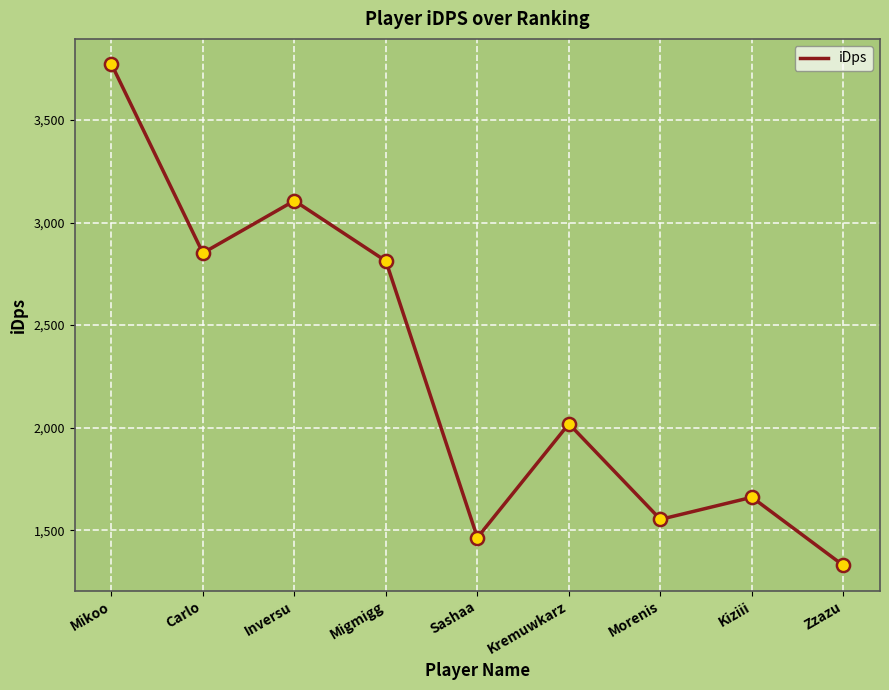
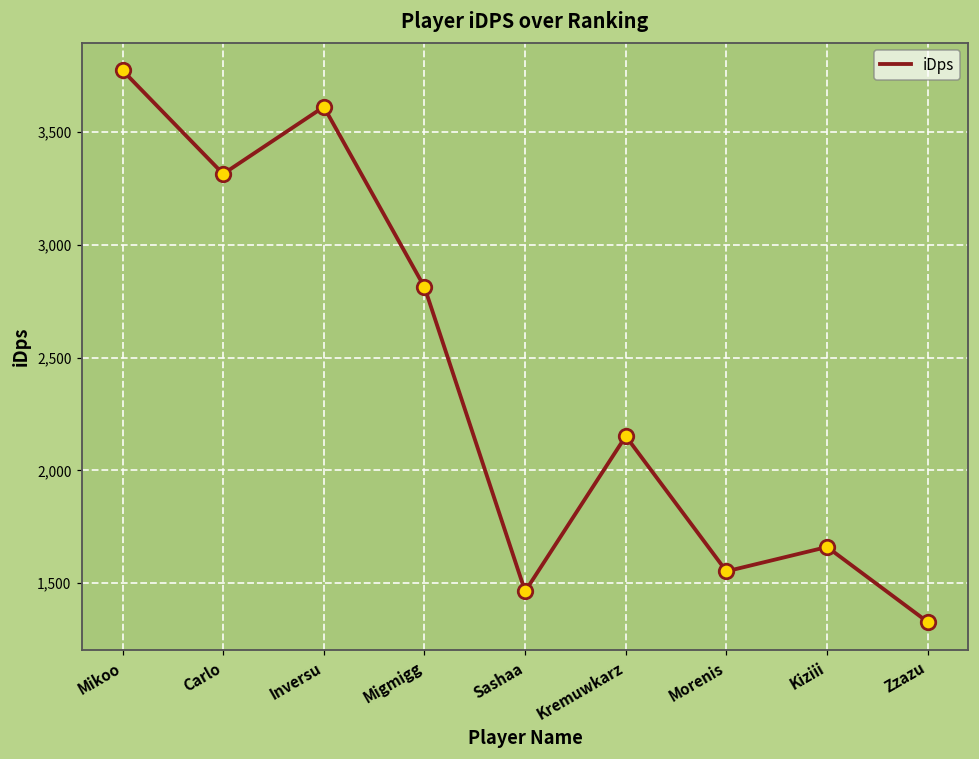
  {
    "Mikoo": "3,770",
-   "Carlo": "2,850",
-   "Inversu": "3,110",
+   "Carlo": "3,310",
+   "Inversu": "3,610",
    "Migmigg": "2,810",
    "Sashaa": "1,460",
-   "Kremuwkarz": "2,020",
+   "Kremuwkarz": "2,150",
    "Morenis": "1,550",
    "Kiziii": "1,660",
    "Zzazu": "1,330"
  }
